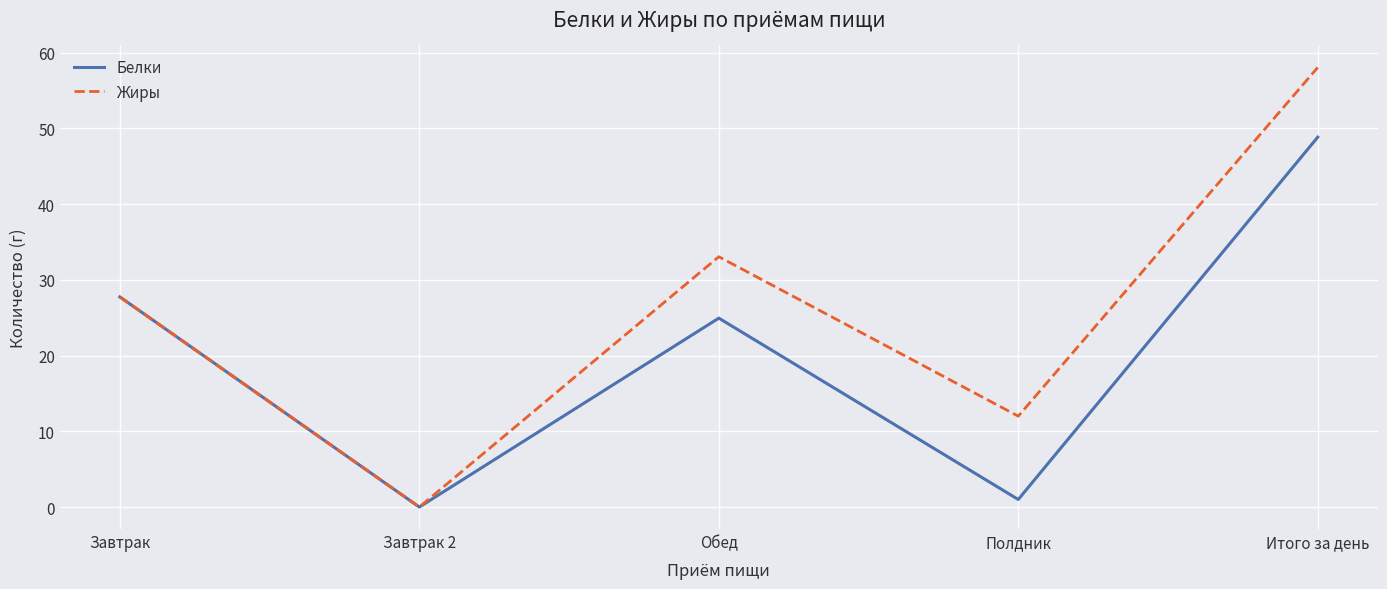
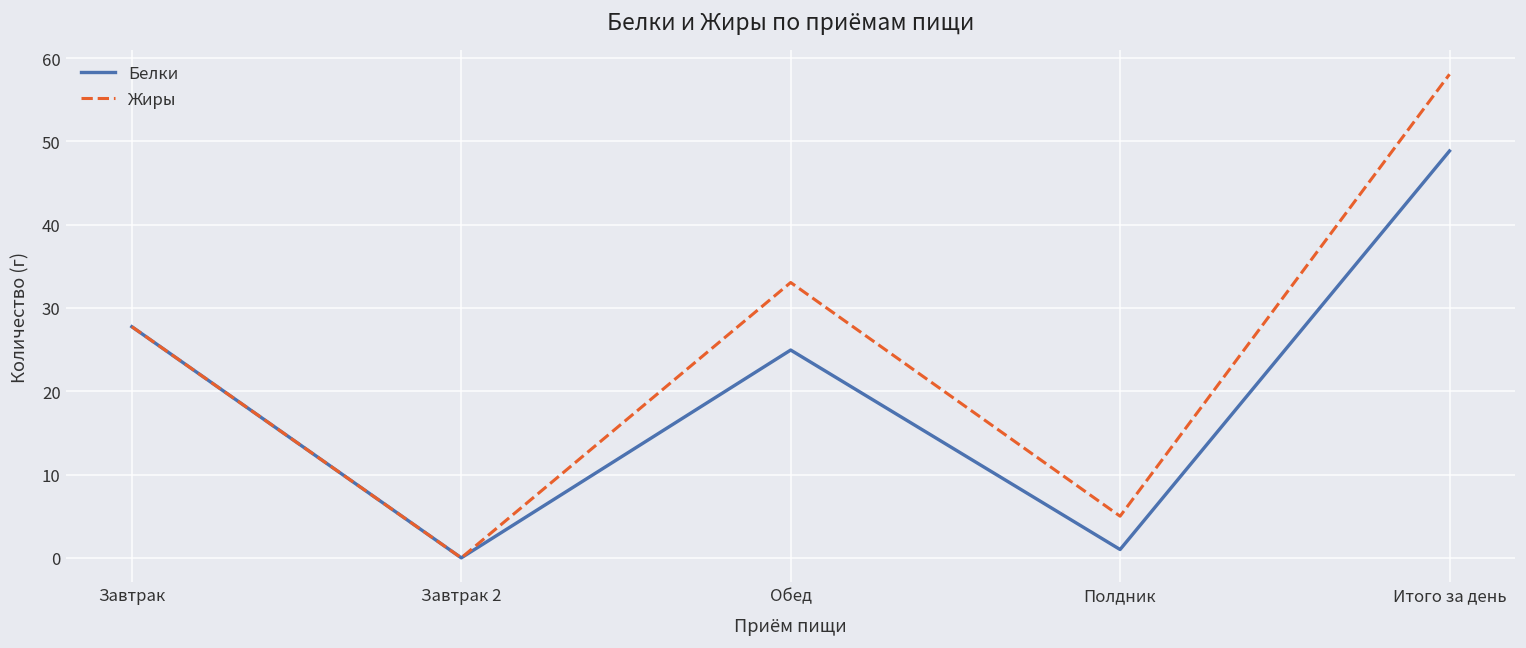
  {
    "Белки": {
      "Обед": 25,
      "Полдник": 1,
      "Итого за день": 49
    },
    "Жиры": {
      "Обед": 33,
-     "Полдник": 12,
+     "Полдник": 5,
      "Итого за день": 58
    }
  }
